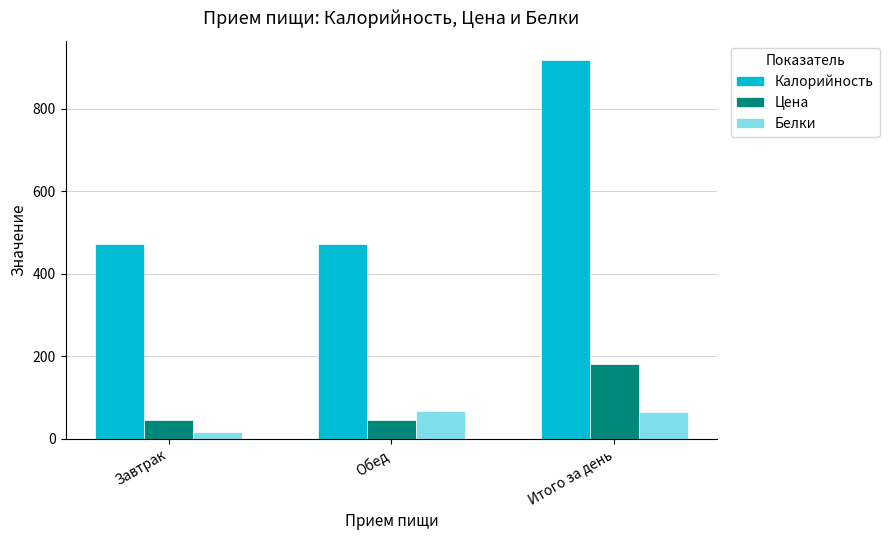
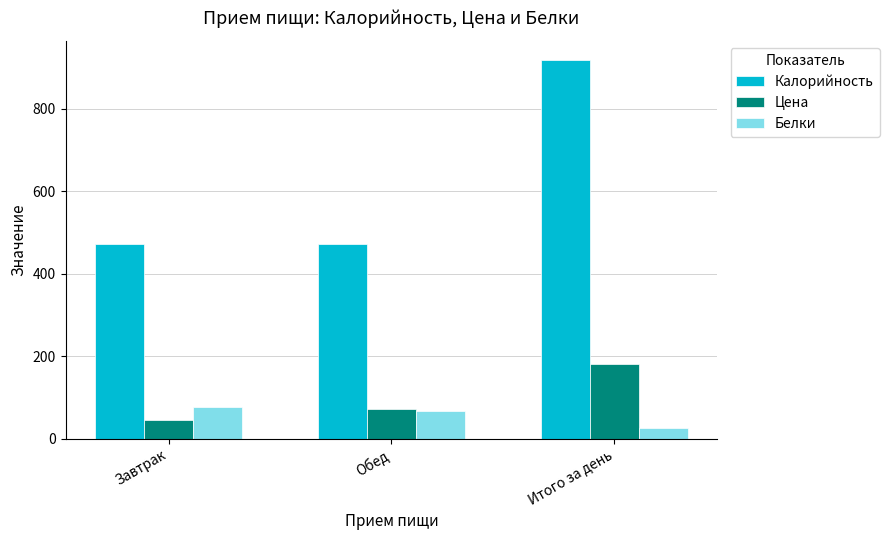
  {
    "Калорийность": {
      "Завтрак": 470,
      "Обед": 470,
      "Итого за день": 920
    },
    "Цена": {
      "Завтрак": 50,
-     "Обед": 40,
+     "Обед": 70,
      "Итого за день": 180
    },
    "Белки": {
-     "Завтрак": 20,
+     "Завтрак": 80,
      "Обед": 70,
-     "Итого за день": 60
+     "Итого за день": 30
    }
  }
